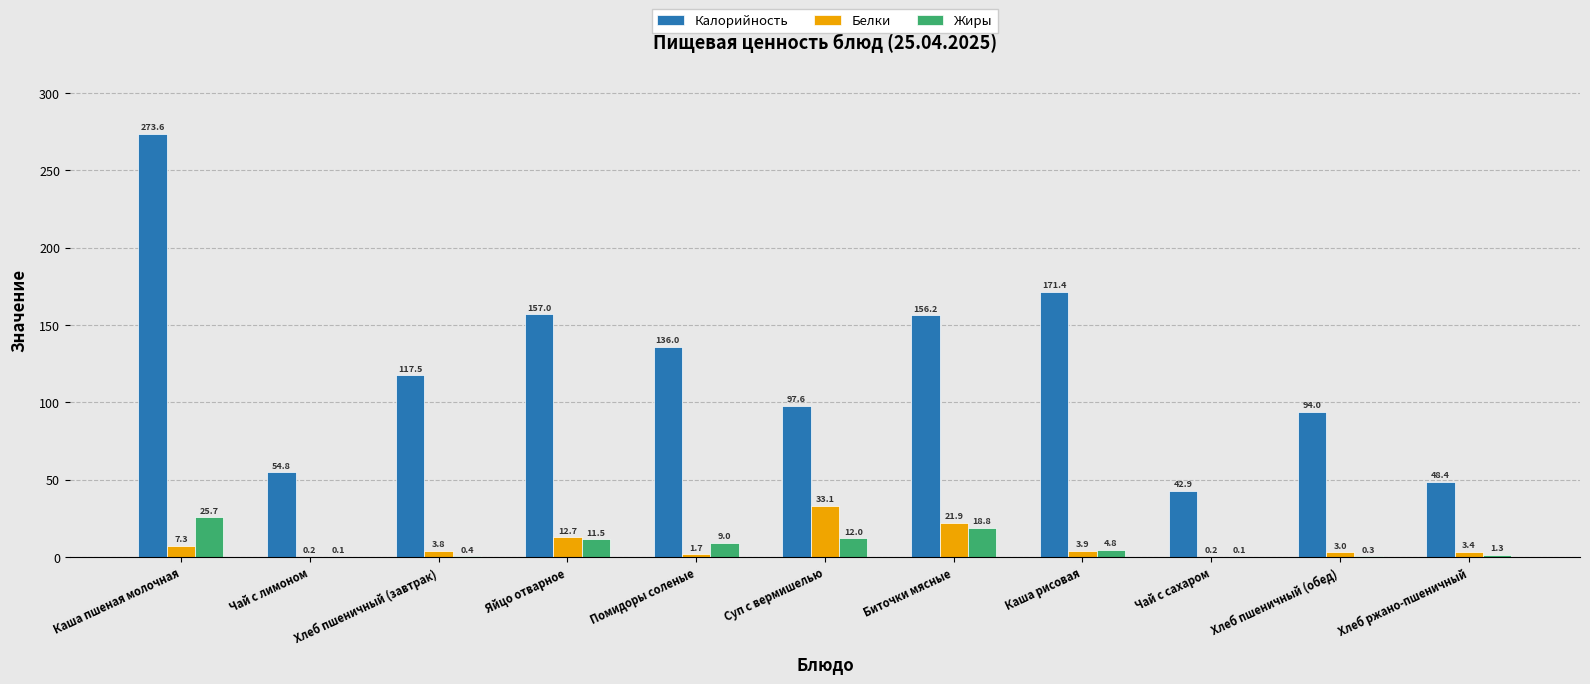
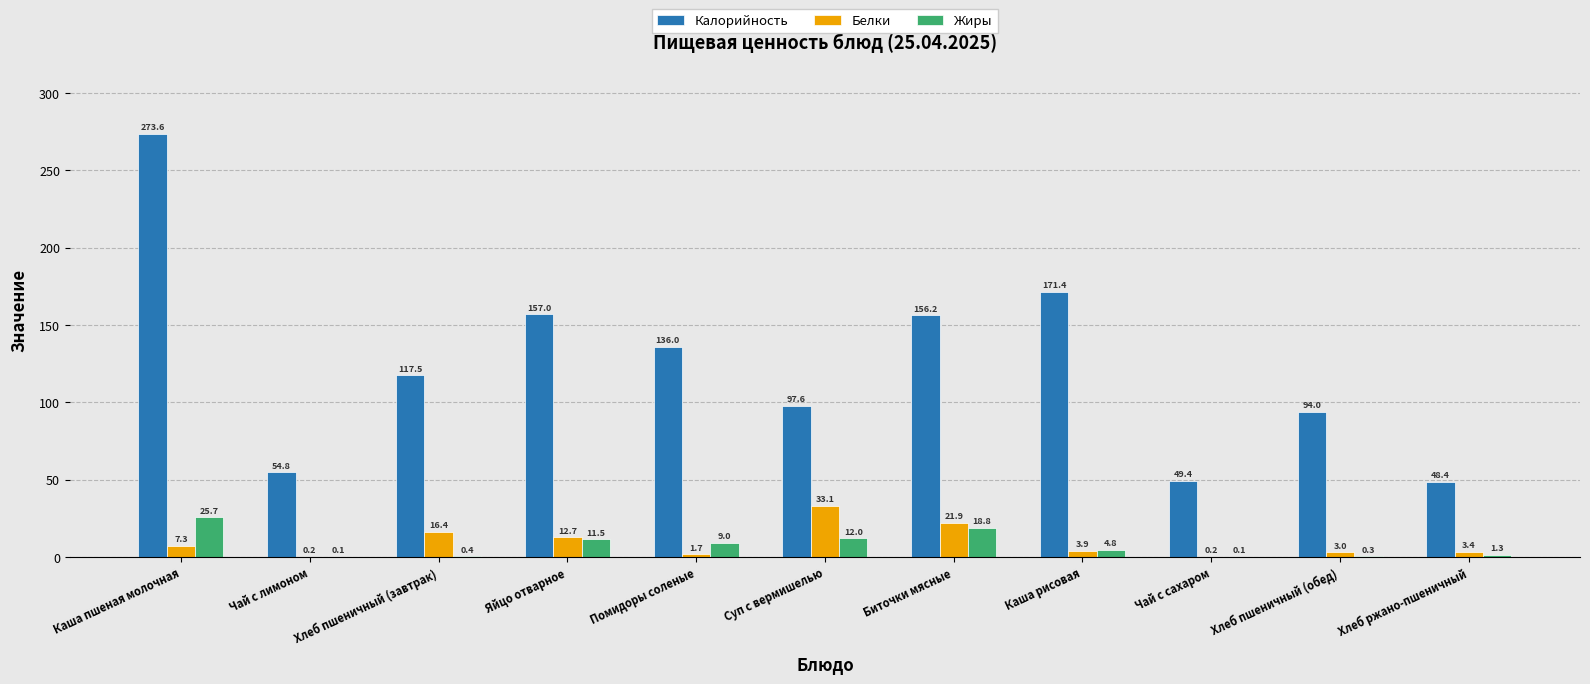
  {
    "Калорийность": {
      "Каша пшеная молочная": 273.6,
      "Чай с лимоном": 54.8,
      "Хлеб пшеничный (завтрак)": 117.5,
      "Яйцо отварное": 157.0,
      "Помидоры соленые": 136.0,
      "Суп с вермишелью": 97.6,
      "Биточки мясные": 156.2,
      "Каша рисовая": 171.4,
-     "Чай с сахаром": 42.9,
+     "Чай с сахаром": 49.4,
      "Хлеб пшеничный (обед)": 94.0,
      "Хлеб ржано-пшеничный": 48.4
    },
    "Белки": {
      "Каша пшеная молочная": 7.3,
      "Чай с лимоном": 0.2,
-     "Хлеб пшеничный (завтрак)": 3.8,
+     "Хлеб пшеничный (завтрак)": 16.4,
      "Яйцо отварное": 12.7,
      "Помидоры соленые": 1.7,
      "Суп с вермишелью": 33.1,
      "Биточки мясные": 21.9,
      "Каша рисовая": 3.9,
      "Чай с сахаром": 0.2,
      "Хлеб пшеничный (обед)": 3.0,
      "Хлеб ржано-пшеничный": 3.4
    },
    "Жиры": {
      "Каша пшеная молочная": 25.7,
      "Чай с лимоном": 0.1,
      "Хлеб пшеничный (завтрак)": 0.4,
      "Яйцо отварное": 11.5,
      "Помидоры соленые": 9.0,
      "Суп с вермишелью": 12.0,
      "Биточки мясные": 18.8,
      "Каша рисовая": 4.8,
      "Чай с сахаром": 0.1,
      "Хлеб пшеничный (обед)": 0.3,
      "Хлеб ржано-пшеничный": 1.3
    }
  }
